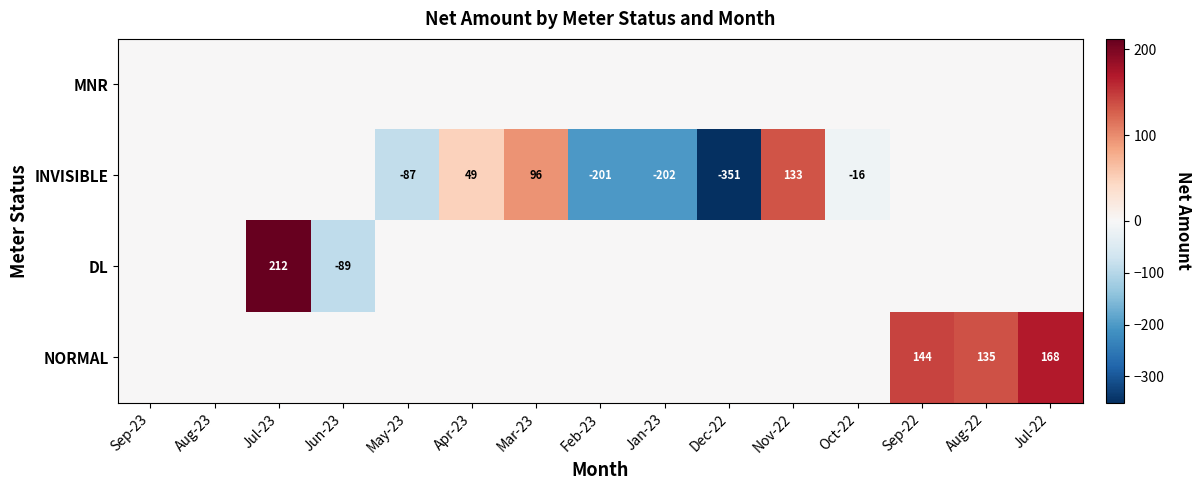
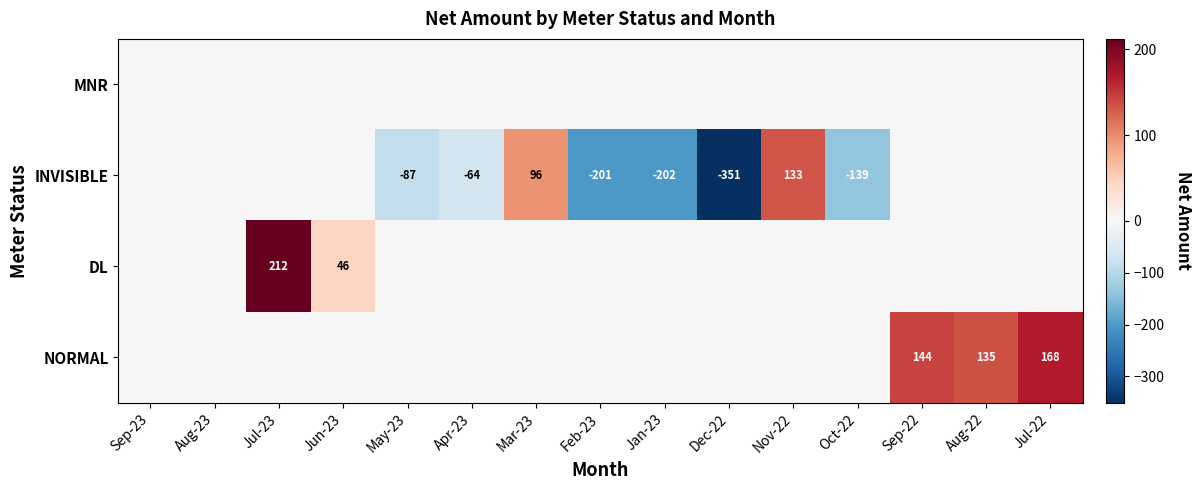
  {
    "INVISIBLE": {
      "May-23": -87,
-     "Apr-23": 49,
+     "Apr-23": -64,
      "Mar-23": 96,
      "Feb-23": -201,
      "Jan-23": -202,
      "Dec-22": -351,
      "Nov-22": 133,
-     "Oct-22": -16
+     "Oct-22": -139
    },
    "DL": {
      "Jul-23": 212,
-     "Jun-23": -89
+     "Jun-23": 46
    },
    "NORMAL": {
      "Sep-22": 144,
      "Aug-22": 135,
      "Jul-22": 168
    }
  }
